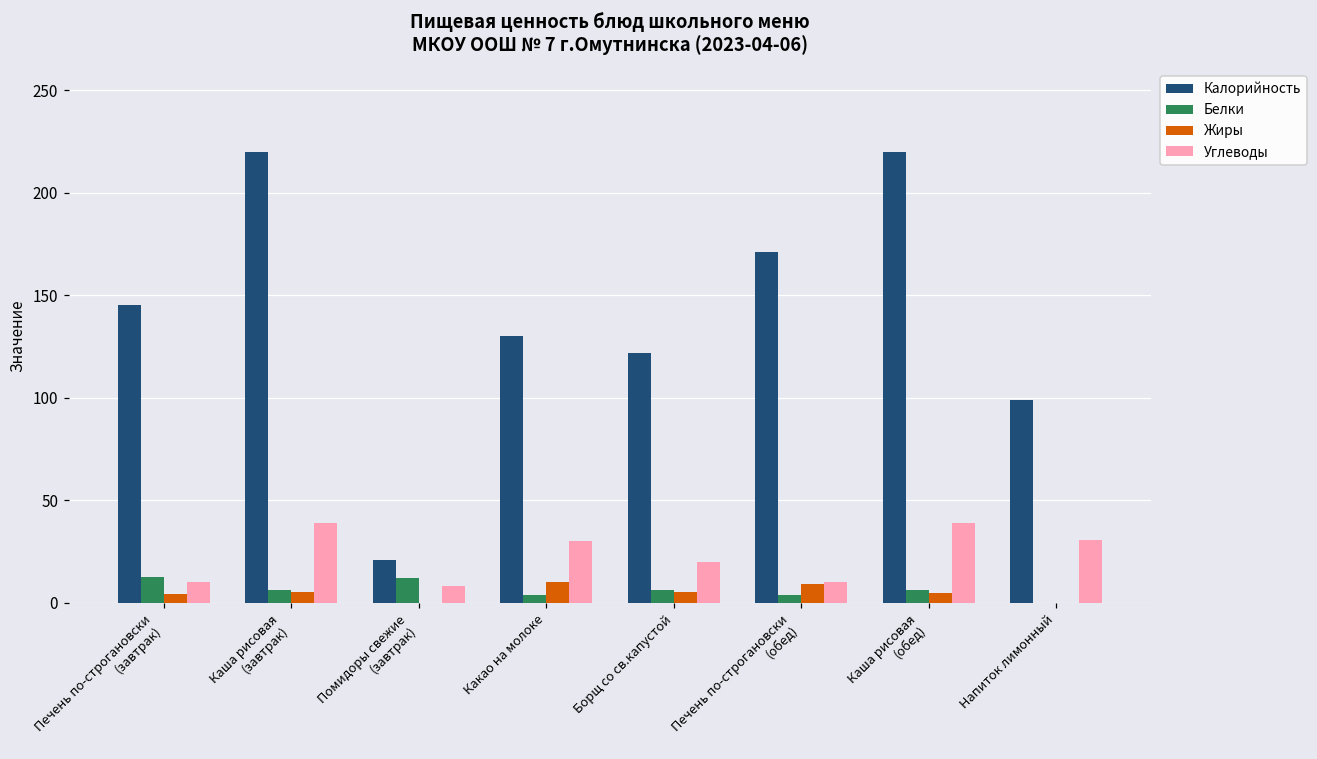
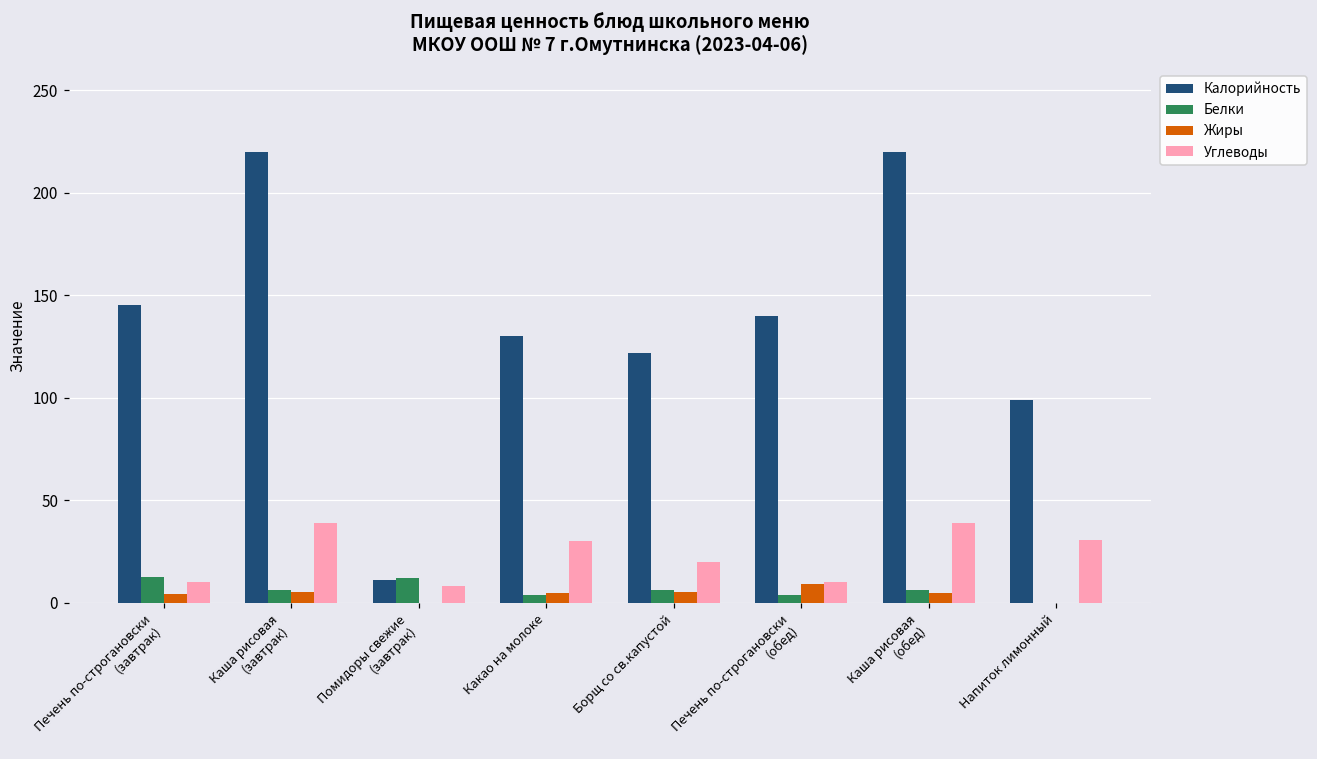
  {
    "Калорийность": {
      "Печень по-строгановски (завтрак)": 145,
      "Каша рисовая (завтрак)": 220,
-     "Помидоры свежие (завтрак)": 21,
+     "Помидоры свежие (завтрак)": 11,
      "Какао на молоке": 130,
      "Борщ со св.капустой": 122,
-     "Печень по-строгановски (обед)": 171,
+     "Печень по-строгановски (обед)": 140,
      "Каша рисовая (обед)": 220,
      "Напиток лимонный": 99
    },
    "Белки": {
      "Печень по-строгановски (завтрак)": 12,
      "Каша рисовая (завтрак)": 6,
      "Помидоры свежие (завтрак)": 12,
      "Какао на молоке": 4,
      "Борщ со св.капустой": 6,
      "Печень по-строгановски (обед)": 4,
      "Каша рисовая (обед)": 6
    },
    "Жиры": {
      "Печень по-строгановски (завтрак)": 5,
      "Каша рисовая (завтрак)": 5,
      "Помидоры свежие (завтрак)": 0,
-     "Какао на молоке": 10,
+     "Какао на молоке": 5,
      "Борщ со св.капустой": 5,
      "Печень по-строгановски (обед)": 9,
      "Каша рисовая (обед)": 5,
      "Напиток лимонный": 0
    },
    "Углеводы": {
      "Печень по-строгановски (завтрак)": 10,
      "Каша рисовая (завтрак)": 39,
      "Помидоры свежие (завтрак)": 8,
      "Какао на молоке": 30,
      "Борщ со св.капустой": 20,
      "Печень по-строгановски (обед)": 10,
      "Каша рисовая (обед)": 39,
      "Напиток лимонный": 31
    }
  }
